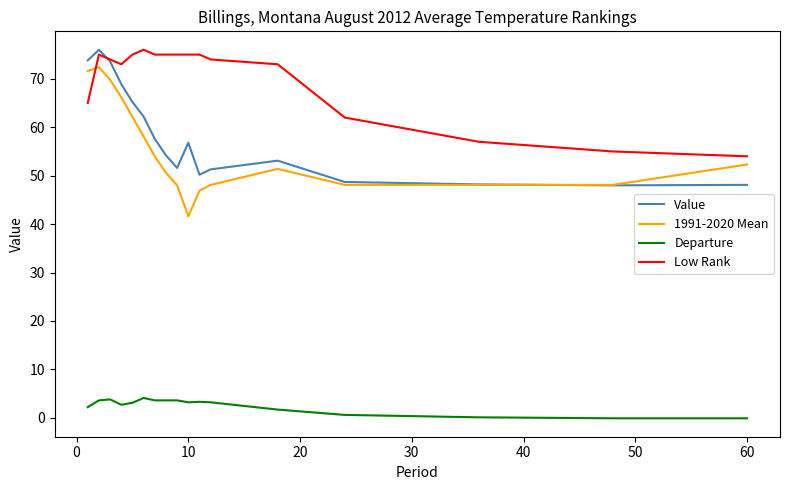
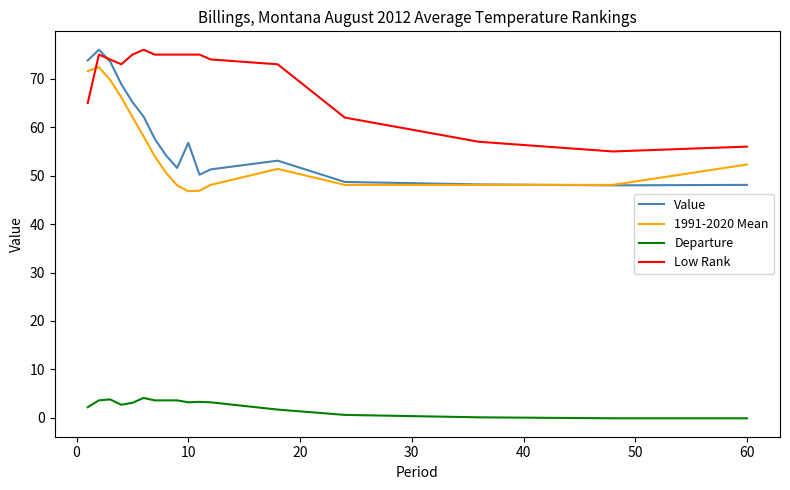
  {
    "Value": {
      "10": 57,
      "60": 48
    },
    "1991-2020 Mean": {
-     "10": 42,
+     "10": 47,
      "60": 52
    },
    "Departure": {
      "10": 3,
      "60": 0
    },
    "Low Rank": {
      "10": 75,
-     "60": 54
+     "60": 56
    }
  }
